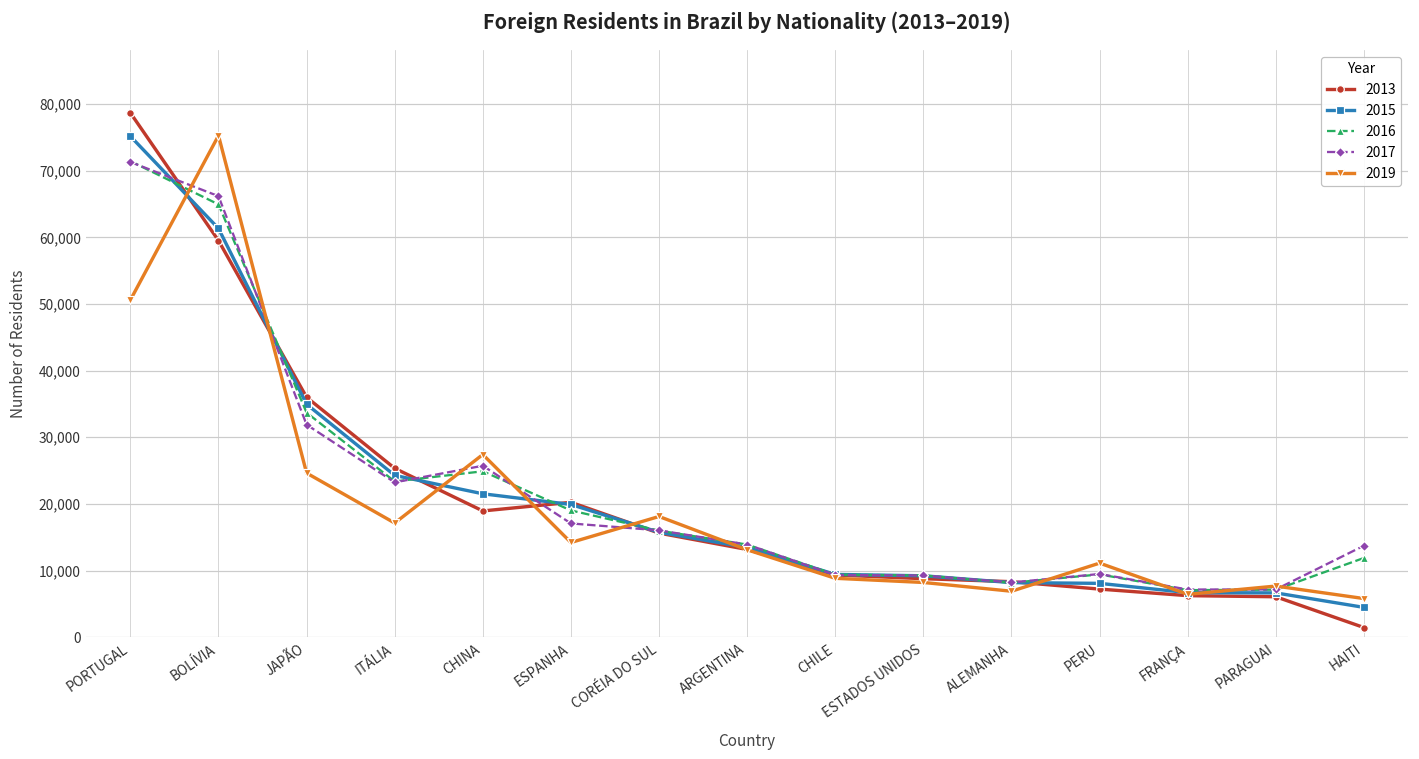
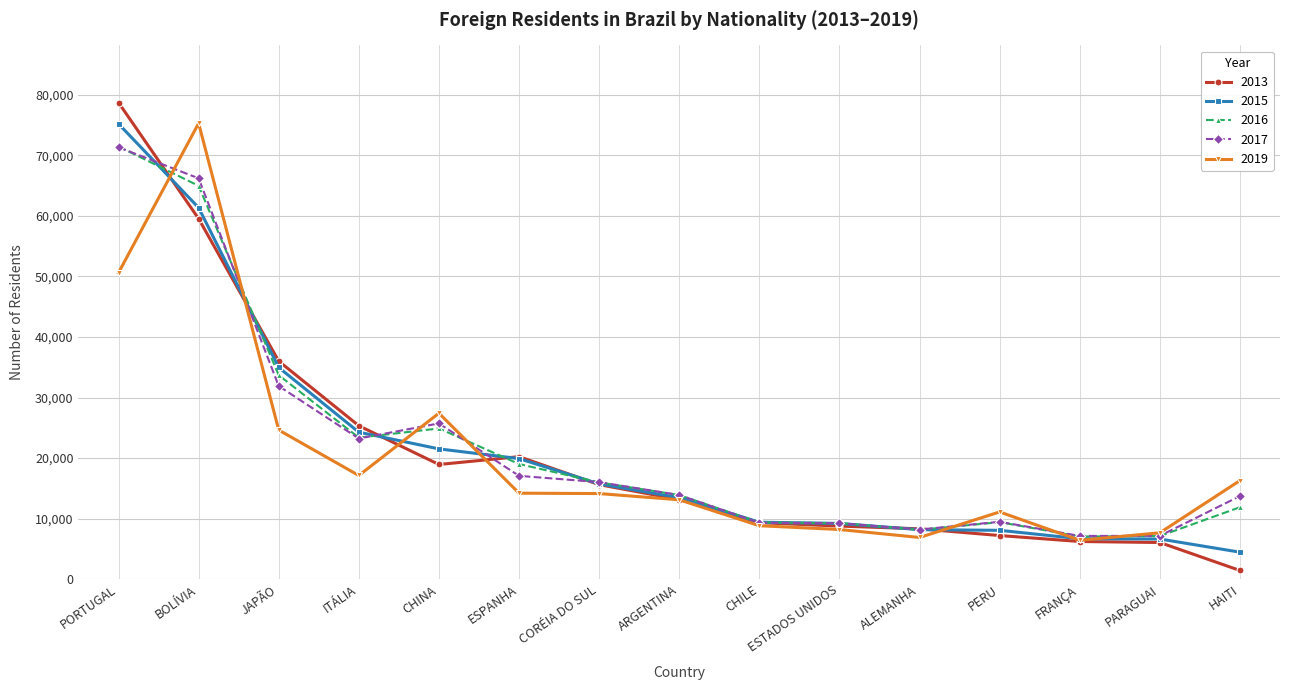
  {
    "2013": {
      "PORTUGAL": "79,000",
      "BOLÍVIA": "60,000",
      "JAPÃO": "36,000",
      "ITÁLIA": "25,000",
      "CHINA": "19,000",
      "ESTADOS UNIDOS": "9,000",
      "PERU": "7,000",
      "PARAGUAI": "6,000",
      "HAITI": "1,000"
    },
    "2015": {
      "PORTUGAL": "75,000",
      "BOLÍVIA": "61,000",
      "JAPÃO": "35,000",
      "ITÁLIA": "24,000",
      "CHINA": "22,000",
      "PERU": "8,000",
      "PARAGUAI": "7,000",
      "HAITI": "4,000"
    },
    "2016": {
      "BOLÍVIA": "65,000",
      "JAPÃO": "34,000",
      "CHINA": "25,000",
      "ESPANHA": "19,000",
      "HAITI": "12,000"
    },
    "2017": {
      "BOLÍVIA": "66,000",
      "JAPÃO": "32,000",
      "CHINA": "26,000",
      "ESPANHA": "17,000",
      "HAITI": "14,000"
    },
    "2019": {
      "PORTUGAL": "51,000",
      "BOLÍVIA": "75,000",
      "JAPÃO": "25,000",
      "ITÁLIA": "17,000",
      "CHINA": "27,000",
      "ESPANHA": "14,000",
-     "CORÉIA DO SUL": "18,000",
+     "CORÉIA DO SUL": "14,000",
      "CHILE": "9,000",
      "ESTADOS UNIDOS": "8,000",
      "ALEMANHA": "7,000",
      "PERU": "11,000",
      "PARAGUAI": "8,000",
-     "HAITI": "6,000"
+     "HAITI": "16,000"
    }
  }
